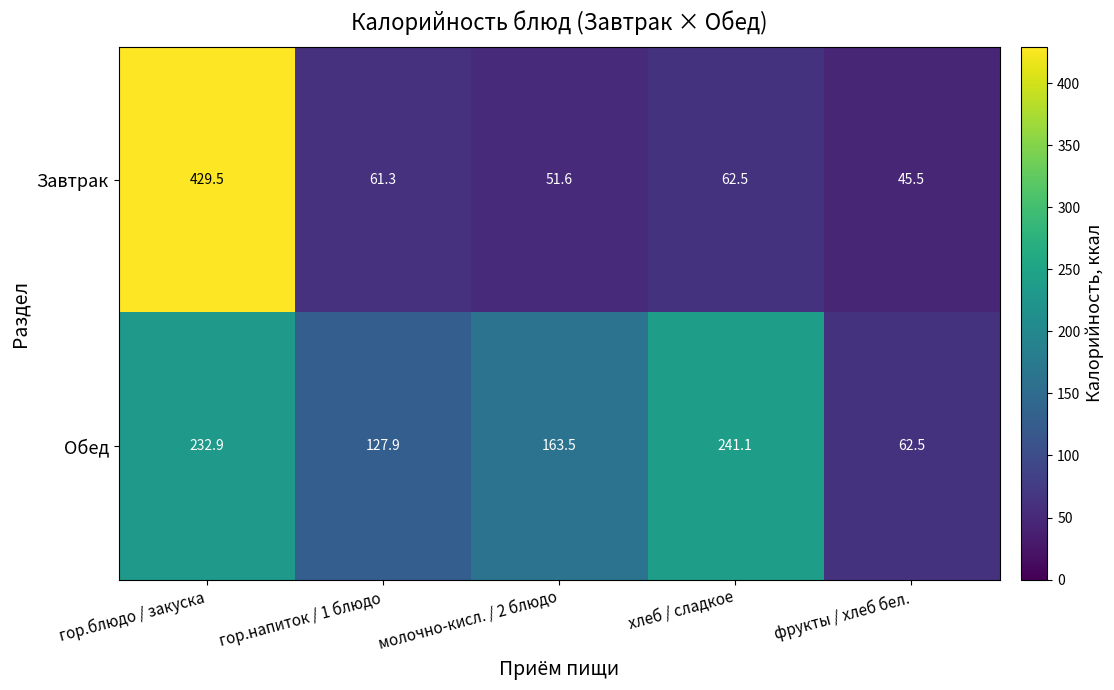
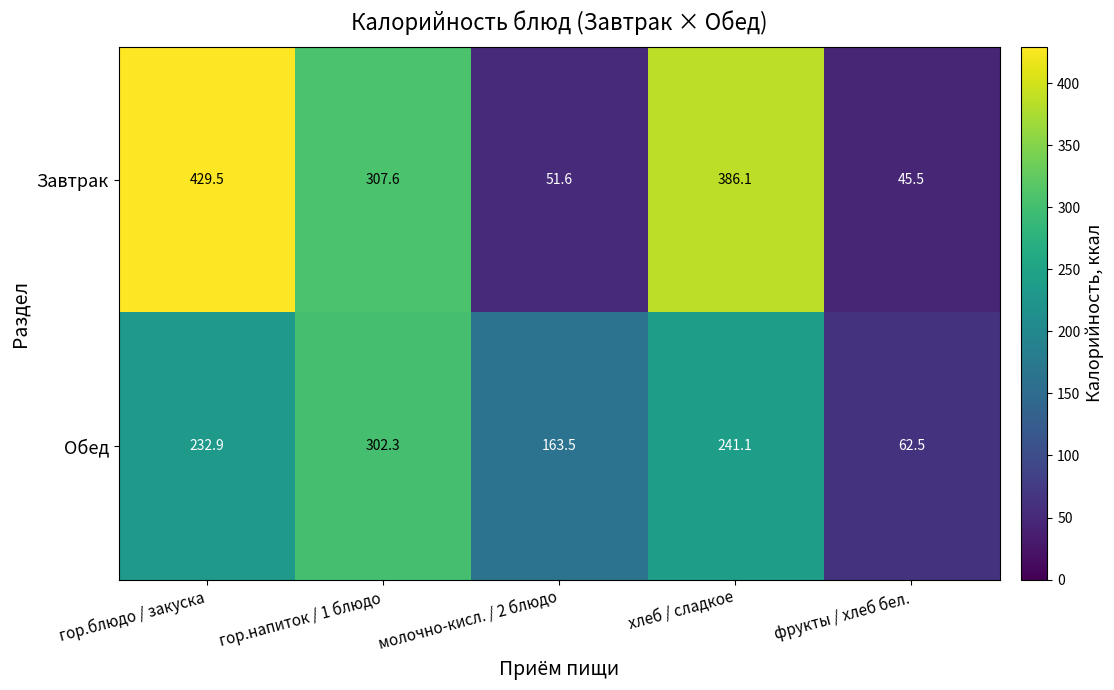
  {
    "Завтрак": {
      "гор.блюдо / закуска": 429.5,
-     "гор.напиток / 1 блюдо": 61.3,
+     "гор.напиток / 1 блюдо": 307.6,
      "молочно-кисл. / 2 блюдо": 51.6,
-     "хлеб / сладкое": 62.5,
+     "хлеб / сладкое": 386.1,
      "фрукты / хлеб бел.": 45.5
    },
    "Обед": {
      "гор.блюдо / закуска": 232.9,
-     "гор.напиток / 1 блюдо": 127.9,
+     "гор.напиток / 1 блюдо": 302.3,
      "молочно-кисл. / 2 блюдо": 163.5,
      "хлеб / сладкое": 241.1,
      "фрукты / хлеб бел.": 62.5
    }
  }
